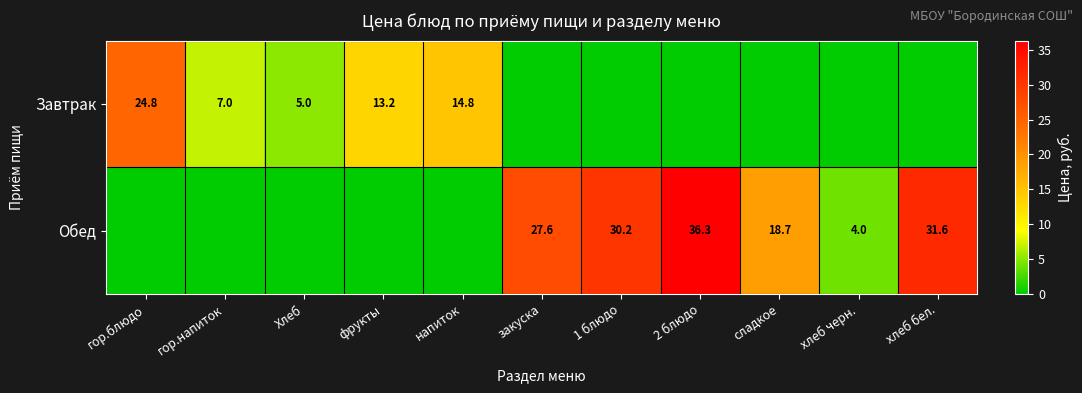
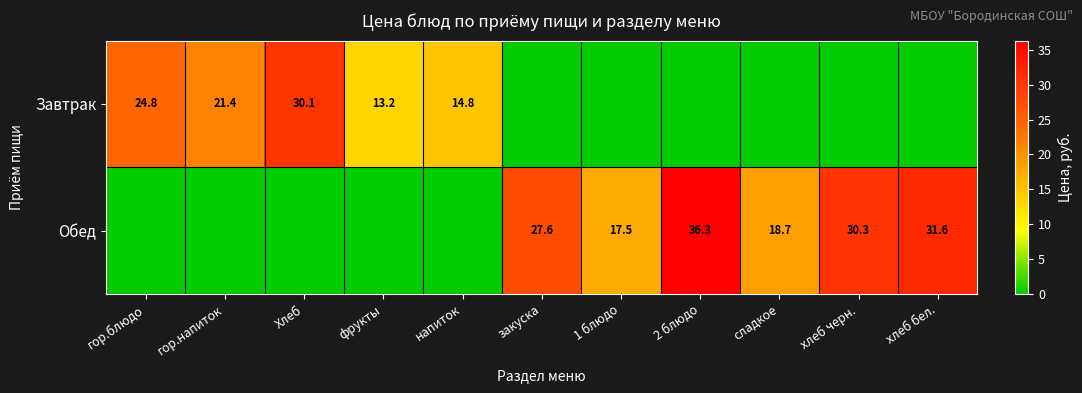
  {
    "Завтрак": {
      "гор.блюдо": 24.8,
-     "гор.напиток": 7.0,
-     "Хлеб": 5.0,
+     "гор.напиток": 21.4,
+     "Хлеб": 30.1,
      "фрукты": 13.2,
      "напиток": 14.8
    },
    "Обед": {
      "закуска": 27.6,
-     "1 блюдо": 30.2,
+     "1 блюдо": 17.5,
      "2 блюдо": 36.3,
      "сладкое": 18.7,
-     "хлеб черн.": 4.0,
+     "хлеб черн.": 30.3,
      "хлеб бел.": 31.6
    }
  }
